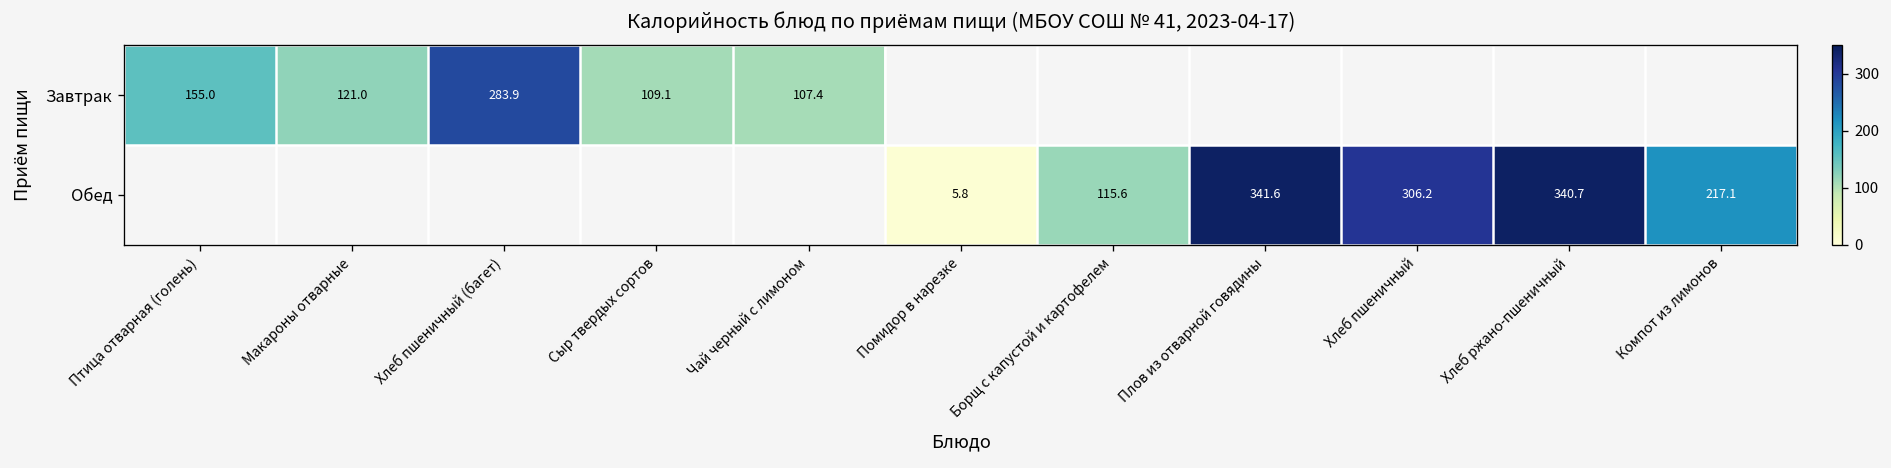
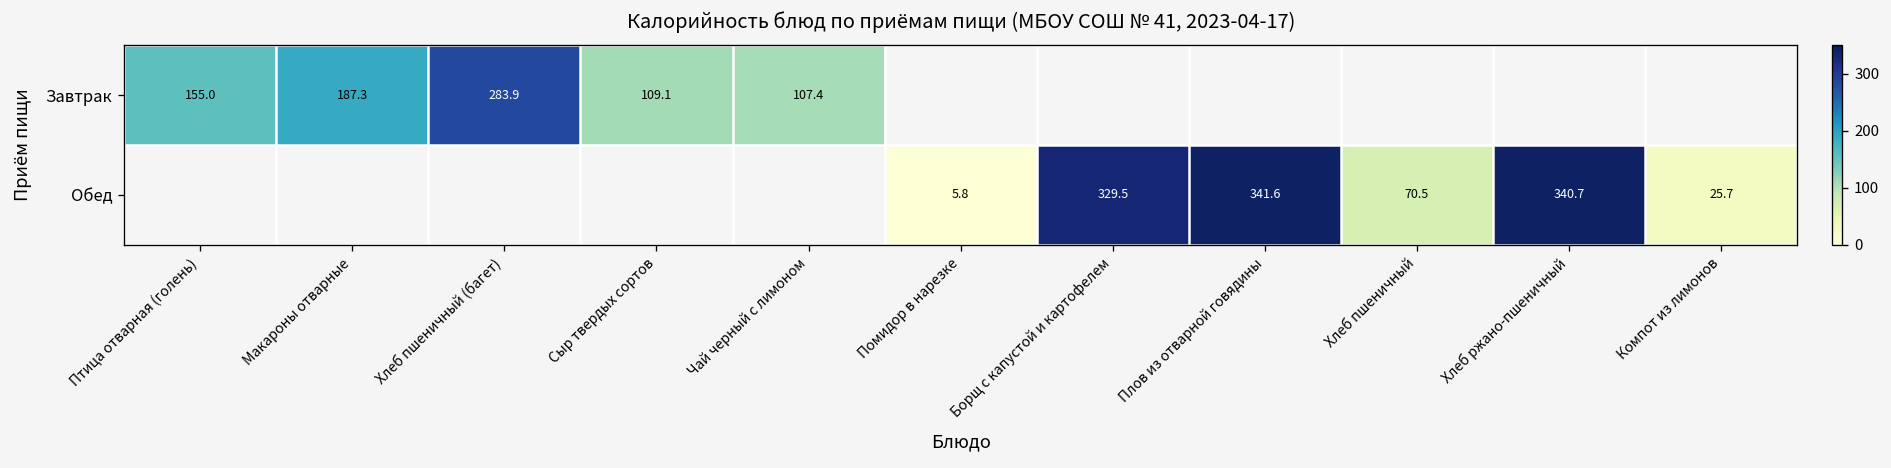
  {
    "Завтрак": {
      "Птица отварная (голень)": 155.0,
-     "Макароны отварные": 121.0,
+     "Макароны отварные": 187.3,
      "Хлеб пшеничный (багет)": 283.9,
      "Сыр твердых сортов": 109.1,
      "Чай черный с лимоном": 107.4
    },
    "Обед": {
      "Помидор в нарезке": 5.8,
-     "Борщ с капустой и картофелем": 115.6,
+     "Борщ с капустой и картофелем": 329.5,
      "Плов из отварной говядины": 341.6,
-     "Хлеб пшеничный": 306.2,
+     "Хлеб пшеничный": 70.5,
      "Хлеб ржано-пшеничный": 340.7,
-     "Компот из лимонов": 217.1
+     "Компот из лимонов": 25.7
    }
  }
